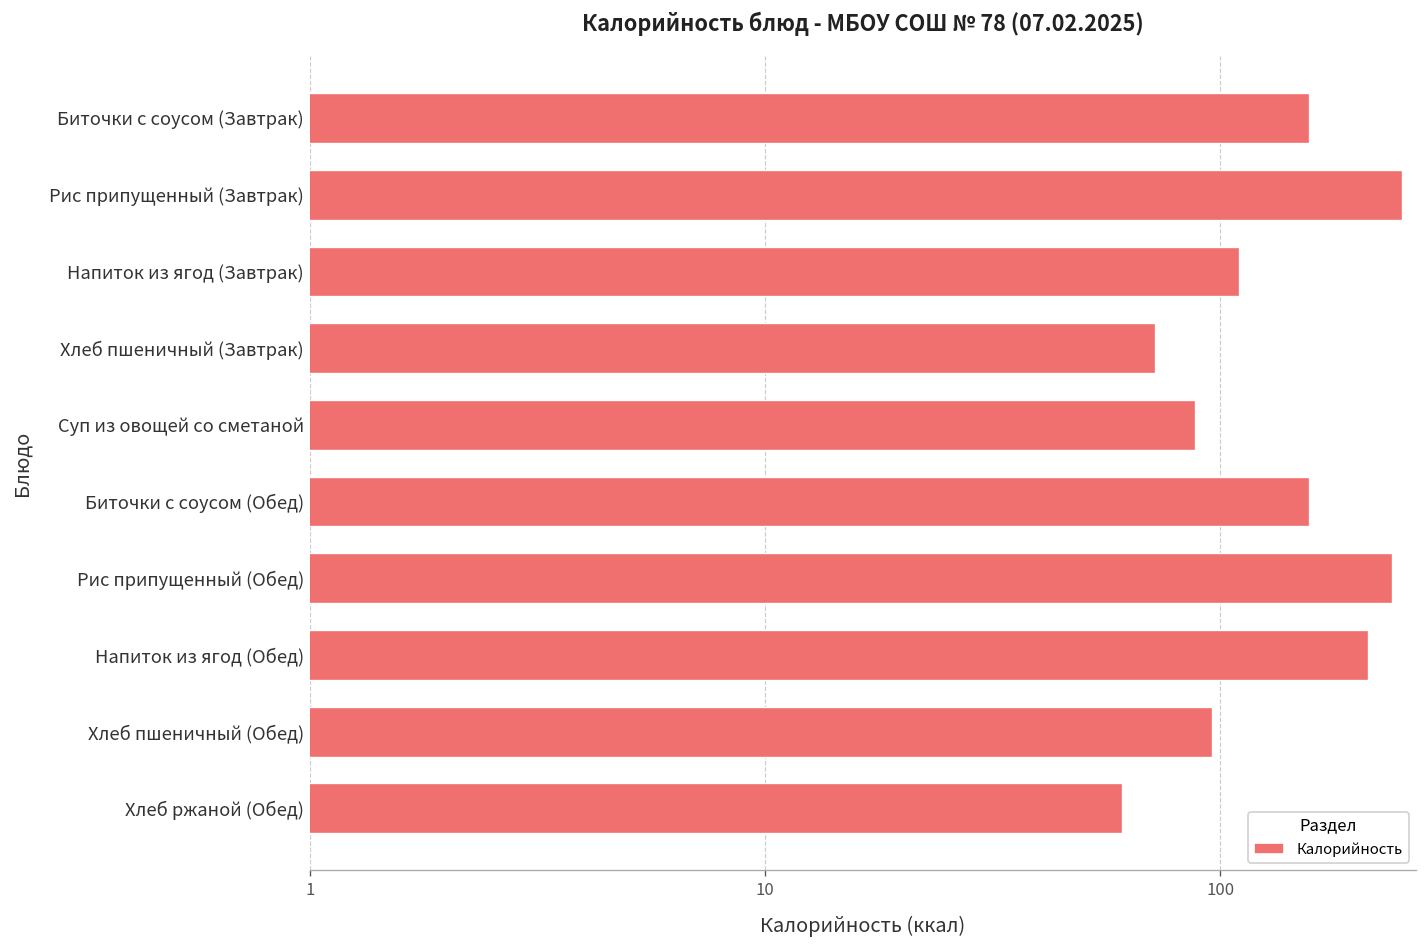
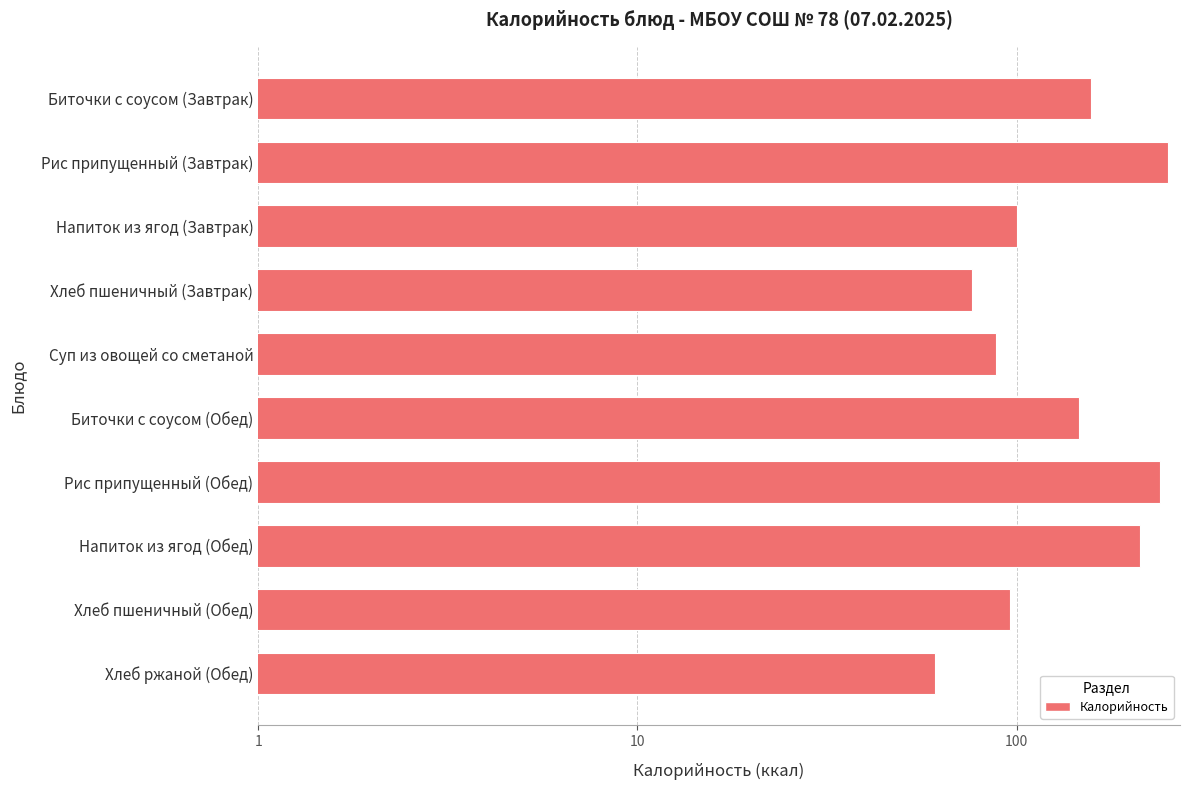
  {
    "Биточки с соусом (Завтрак)": 157,
    "Рис припущенный (Завтрак)": 250,
-   "Напиток из ягод (Завтрак)": 110,
-   "Хлеб пшеничный (Завтрак)": 72,
+   "Напиток из ягод (Завтрак)": 100,
+   "Хлеб пшеничный (Завтрак)": 76,
    "Суп из овощей со сметаной": 88,
-   "Биточки с соусом (Обед)": 157,
+   "Биточки с соусом (Обед)": 146,
    "Рис припущенный (Обед)": 240,
    "Напиток из ягод (Обед)": 210,
    "Хлеб пшеничный (Обед)": 96,
    "Хлеб ржаной (Обед)": 61
  }
